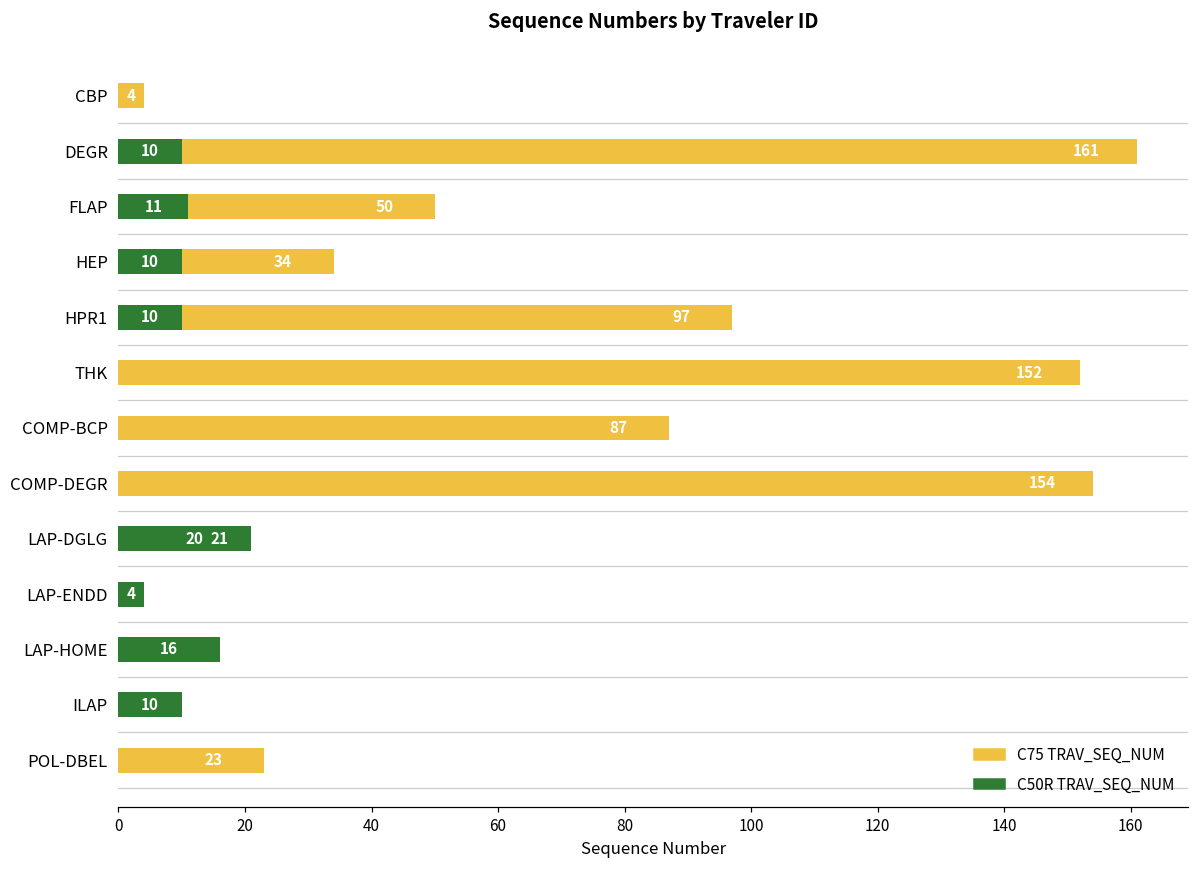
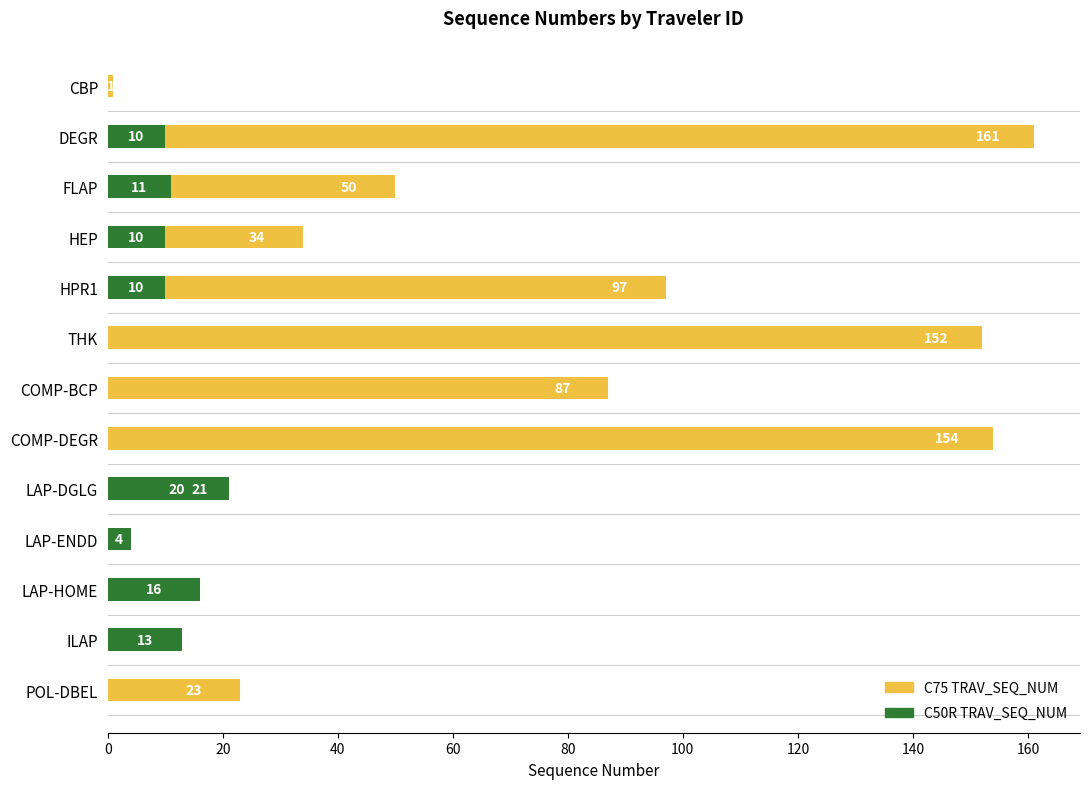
  {
    "C75 TRAV_SEQ_NUM": {
-     "CBP": 4,
+     "CBP": 1,
      "LAP-ENDD": 0,
      "LAP-HOME": 0,
      "ILAP": 0
    },
    "C50R TRAV_SEQ_NUM": {
      "LAP-DGLG": 21,
      "LAP-ENDD": 4,
      "LAP-HOME": 16,
-     "ILAP": 10
+     "ILAP": 13
    }
  }
